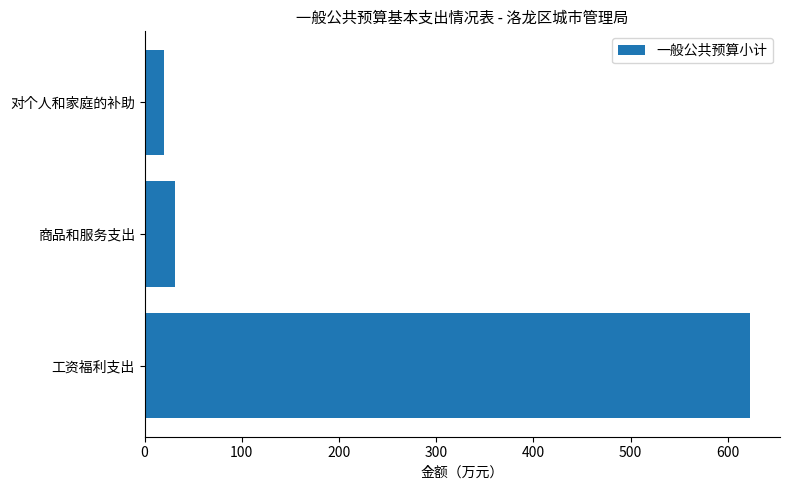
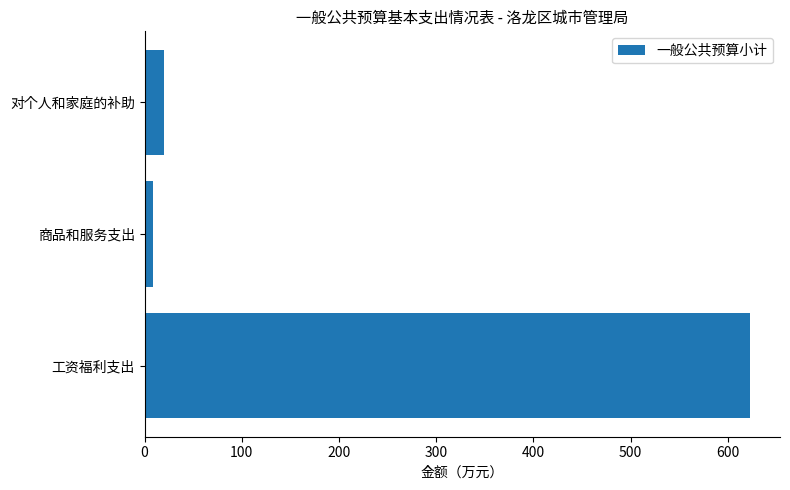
  {
    "对个人和家庭的补助": 20,
-   "商品和服务支出": 30,
+   "商品和服务支出": 10,
    "工资福利支出": 620
  }
